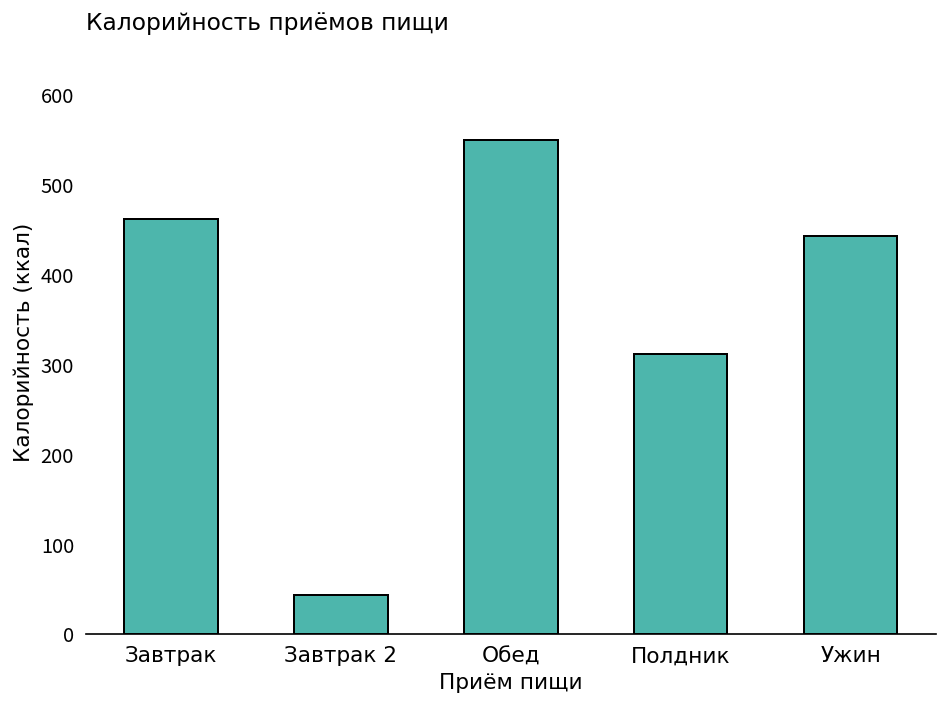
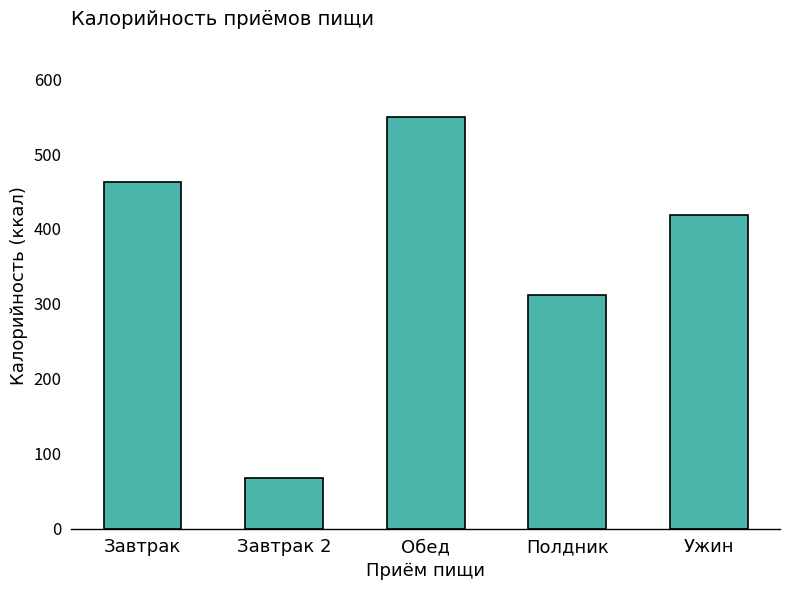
  {
    "Завтрак": 460,
-   "Завтрак 2": 40,
+   "Завтрак 2": 70,
    "Обед": 550,
    "Полдник": 310,
-   "Ужин": 440
+   "Ужин": 420
  }
